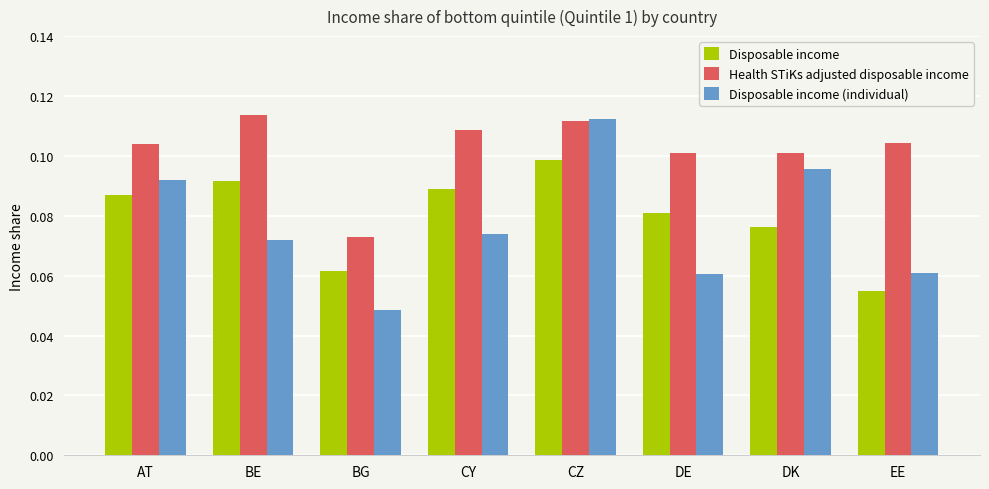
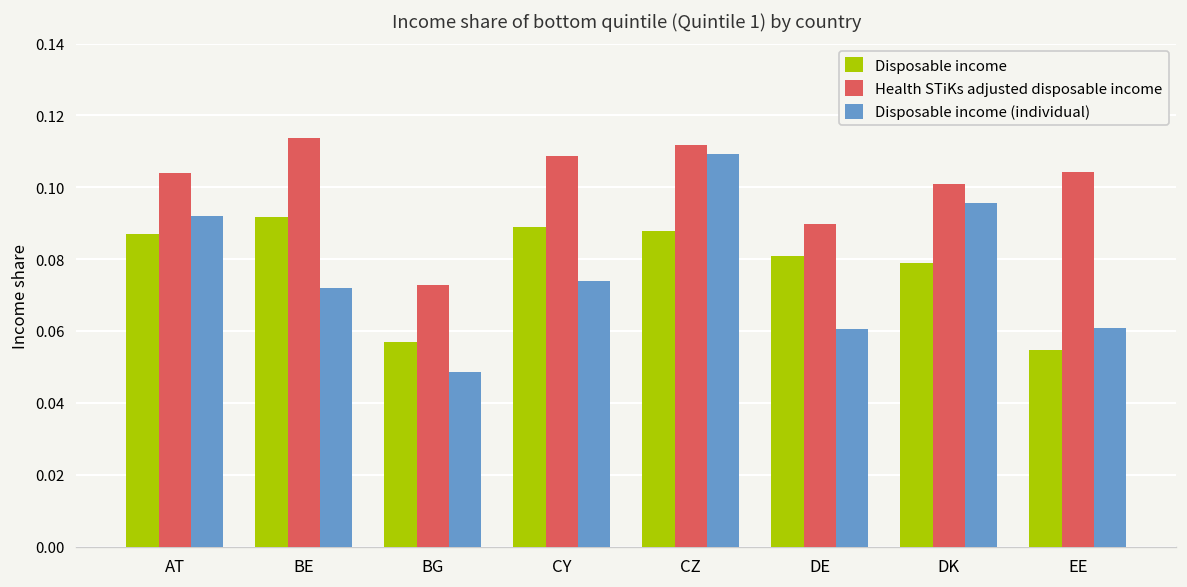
  {
    "Disposable income": {
      "AT": 0.087,
      "BE": 0.092,
-     "BG": 0.062,
+     "BG": 0.057,
      "CY": 0.089,
-     "CZ": 0.099,
+     "CZ": 0.088,
      "DE": 0.081,
-     "DK": 0.076,
+     "DK": 0.079,
      "EE": 0.055
    },
    "Health STiKs adjusted disposable income": {
      "AT": 0.104,
      "BE": 0.114,
      "BG": 0.073,
      "CY": 0.109,
      "CZ": 0.112,
-     "DE": 0.101,
+     "DE": 0.090,
      "DK": 0.101,
      "EE": 0.104
    },
    "Disposable income (individual)": {
      "AT": 0.092,
      "BE": 0.072,
      "BG": 0.048,
      "CY": 0.074,
-     "CZ": 0.112,
+     "CZ": 0.109,
      "DE": 0.061,
      "DK": 0.095,
      "EE": 0.061
    }
  }
